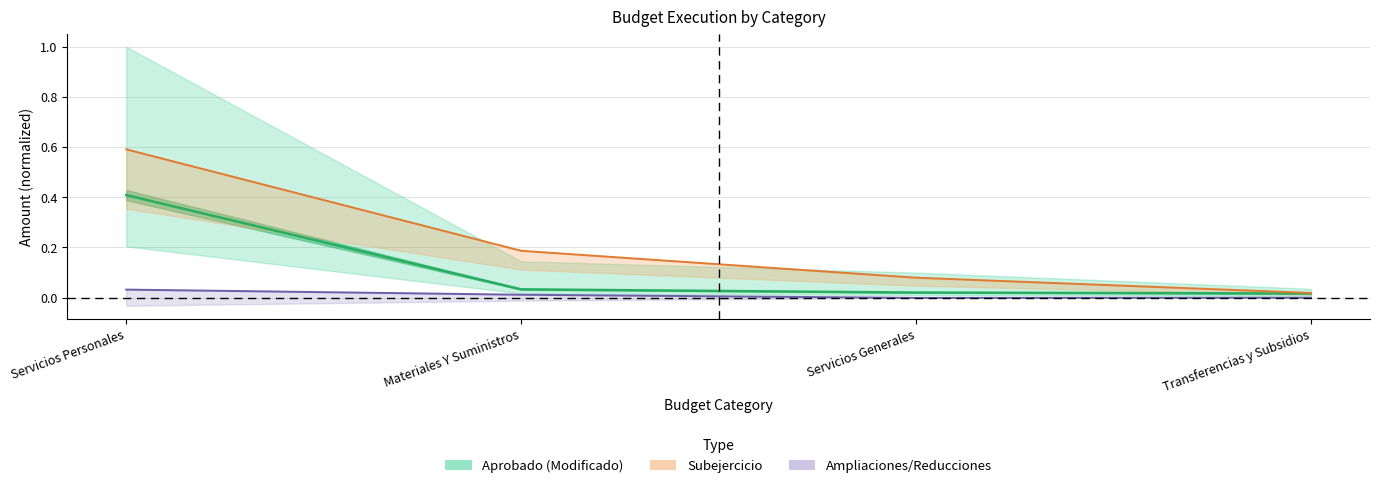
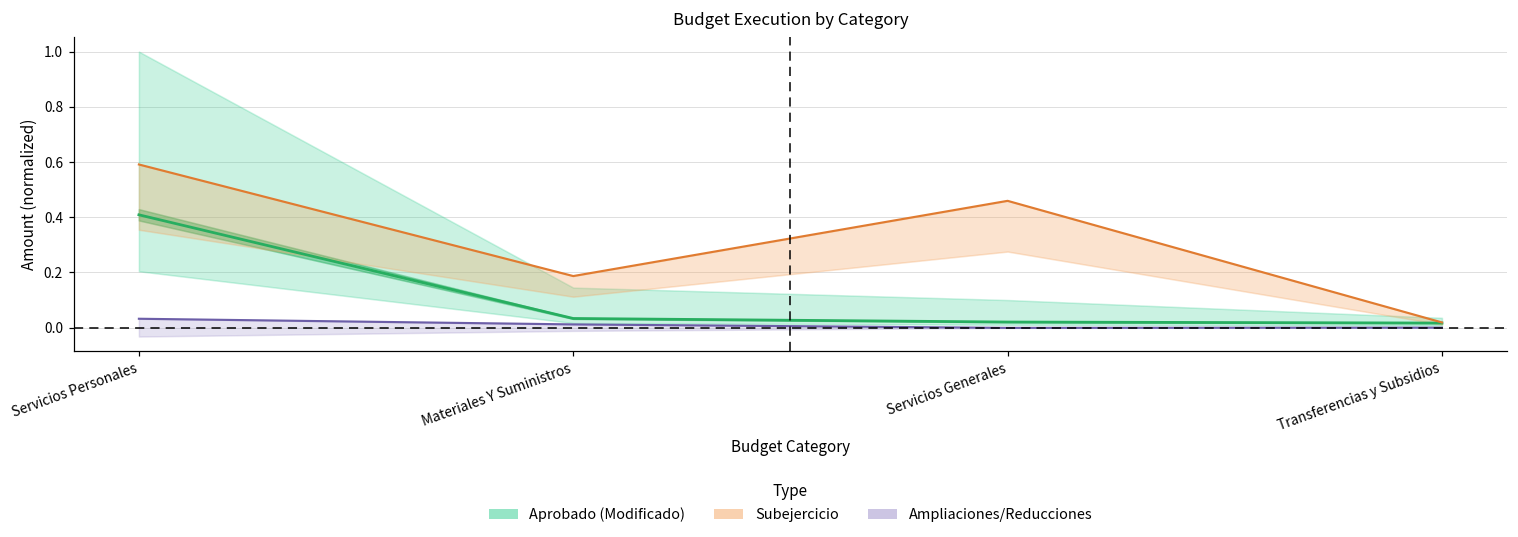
  {
    "Subejercicio": {
      "Servicios Personales": 0.59,
      "Materiales Y Suministros": 0.19,
-     "Servicios Generales": 0.08
+     "Servicios Generales": 0.46
    }
  }
